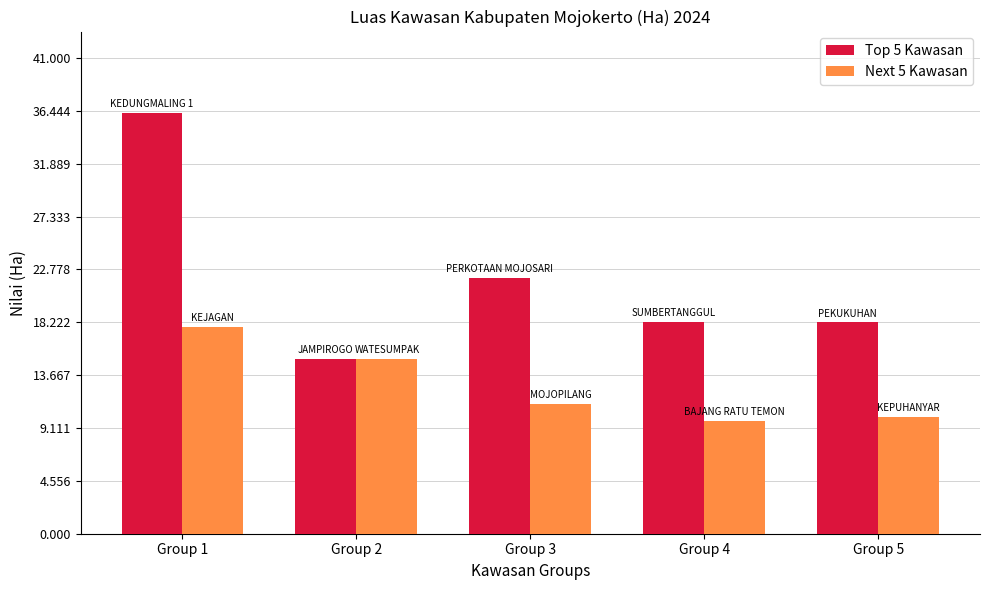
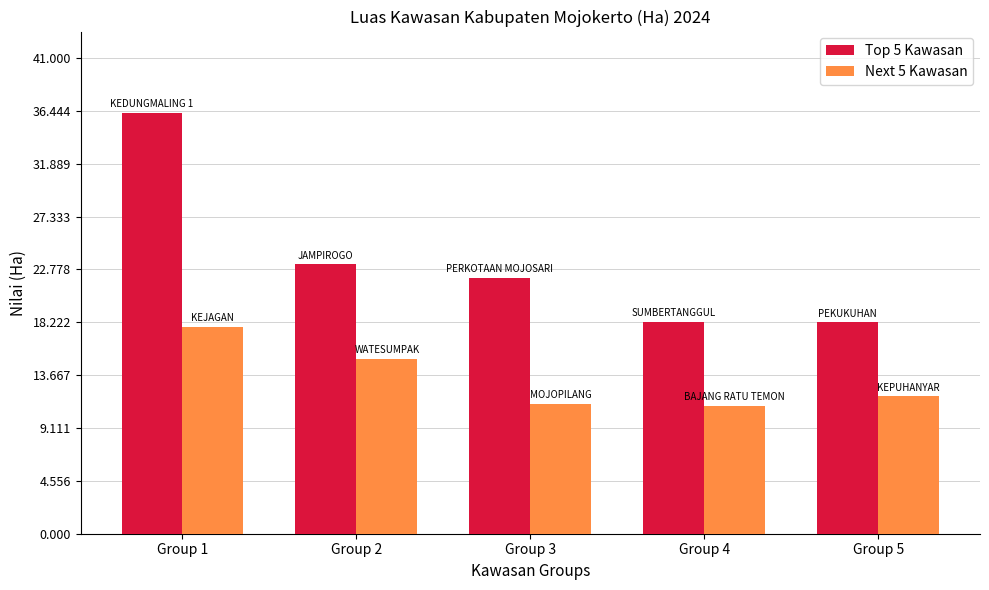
  {
    "Top 5 Kawasan": {
-     "Group 2": 15.1,
+     "Group 2": 23.2,
      "Group 3": 22.1,
      "Group 4": 18.3,
      "Group 5": 18.2
    },
    "Next 5 Kawasan": {
      "Group 1": 17.8,
      "Group 2": 15.1,
      "Group 3": 11.2,
-     "Group 4": 9.7,
-     "Group 5": 10.1
+     "Group 4": 11.1,
+     "Group 5": 11.9
    }
  }
